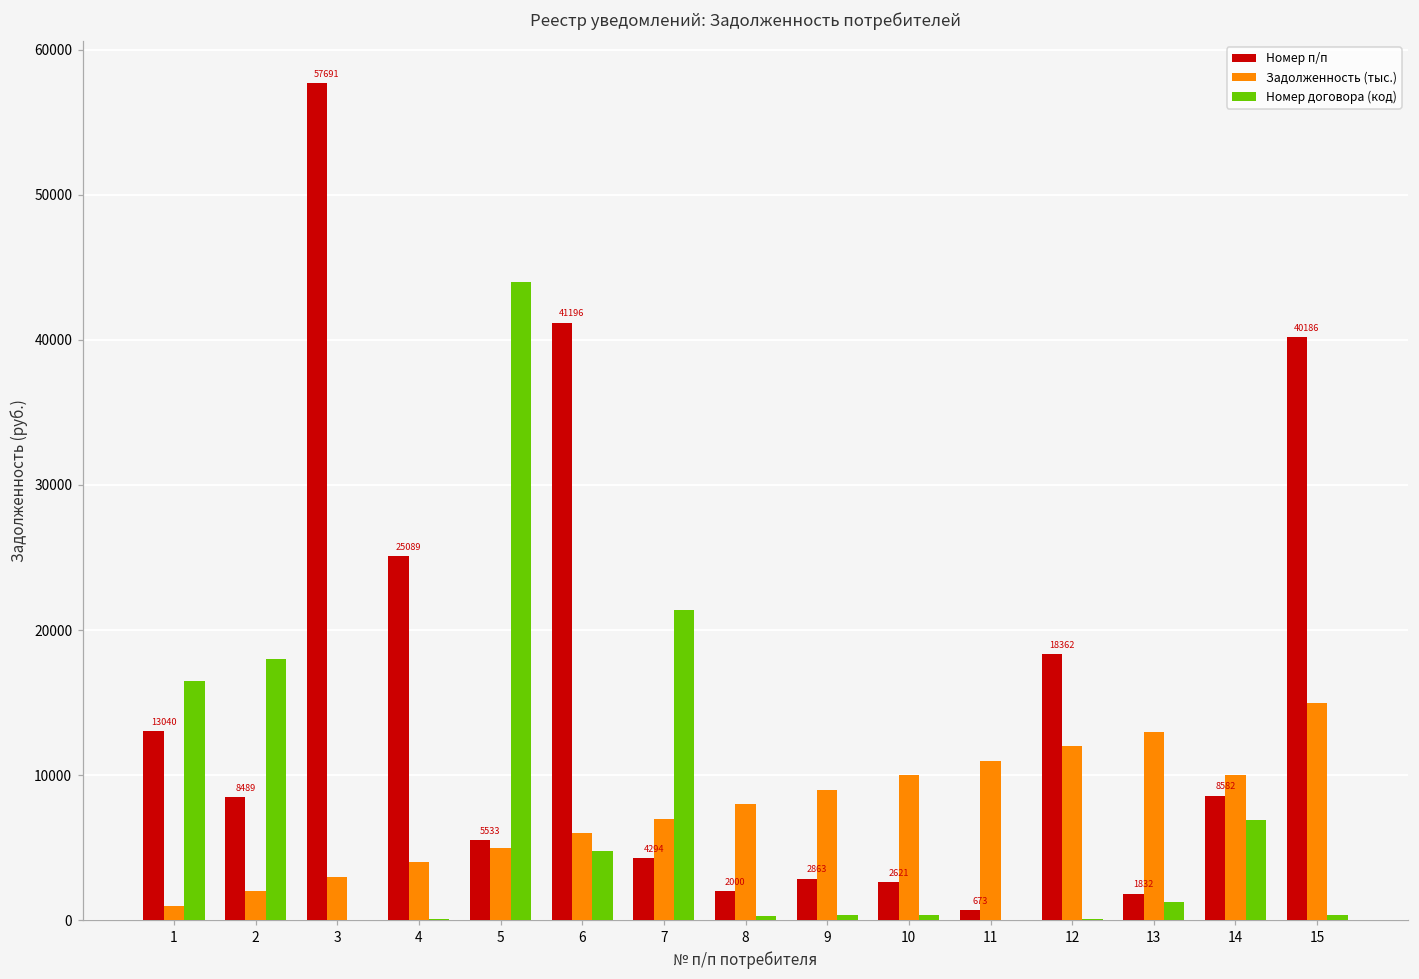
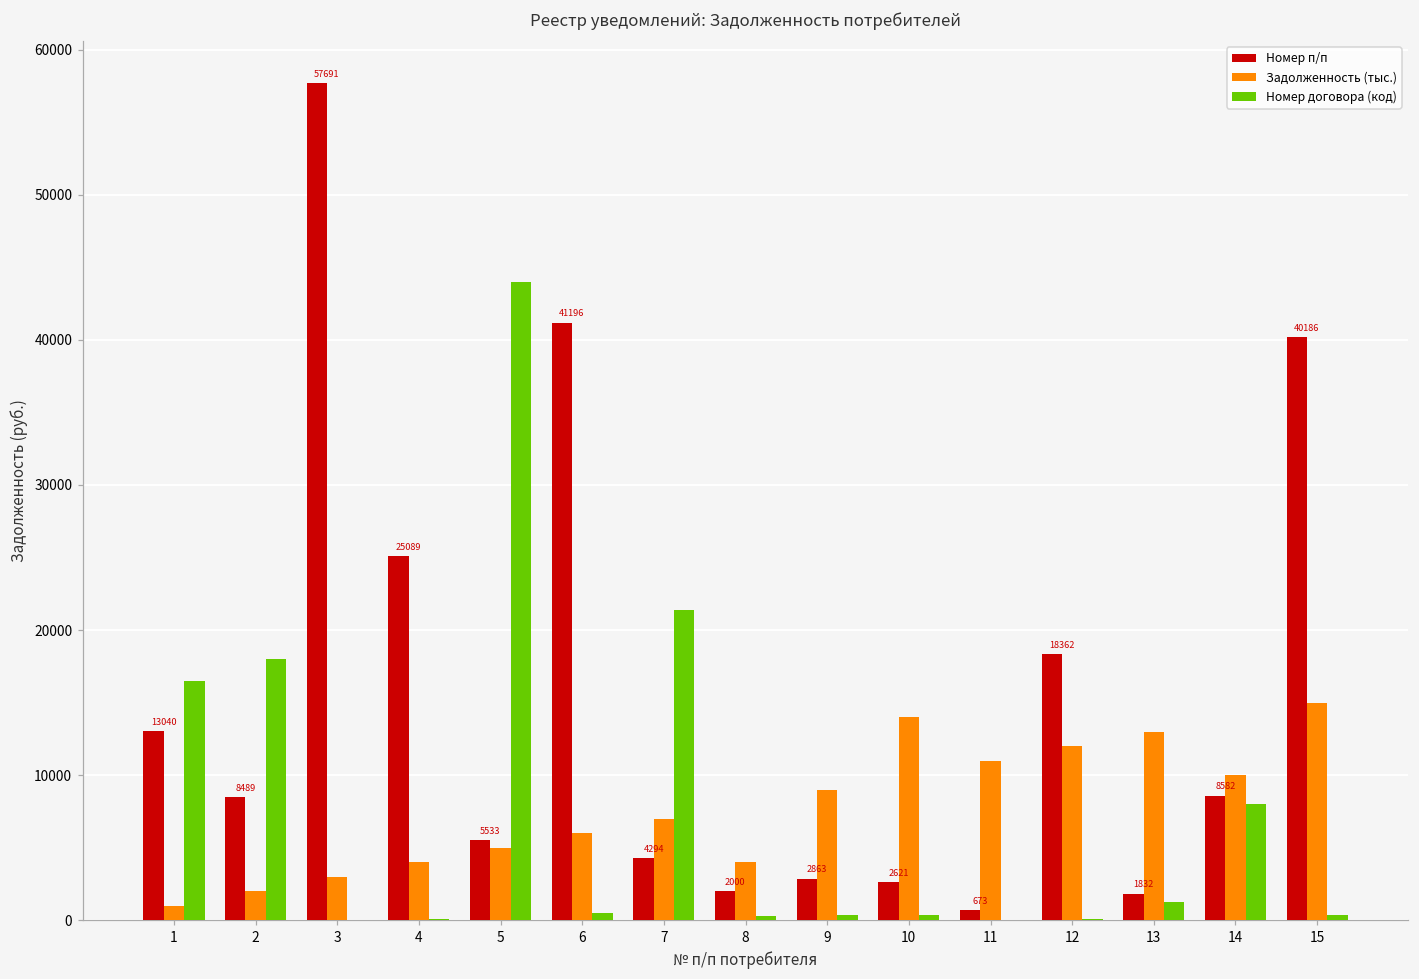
  {
    "Номер п/п": {
      "1": 13040,
      "2": 8489,
      "3": 57691,
      "4": 25089,
      "5": 5533,
      "6": 41196,
      "7": 4294,
      "8": 2000,
      "9": 2863,
      "10": 2621,
      "11": 673,
      "12": 18362,
      "13": 1832,
      "14": 8582,
      "15": 40186
    },
    "Задолженность (тыс.)": {
      "1": 1000,
      "2": 2000,
      "3": 3000,
      "4": 4000,
      "5": 5000,
      "6": 6000,
-     "8": 8000,
-     "10": 10000,
+     "8": 4000,
+     "10": 14000,
      "11": 11000,
      "12": 12000,
      "13": 13000,
      "14": 10000,
      "15": 15000
    },
    "Номер договора (код)": {
      "1": 16500,
      "2": 18000,
      "5": 44000,
-     "6": 4700,
+     "6": 500,
      "7": 21400,
      "8": 300,
      "9": 300,
      "10": 400,
      "13": 1300,
-     "14": 6900,
+     "14": 8000,
      "15": 400
    }
  }
